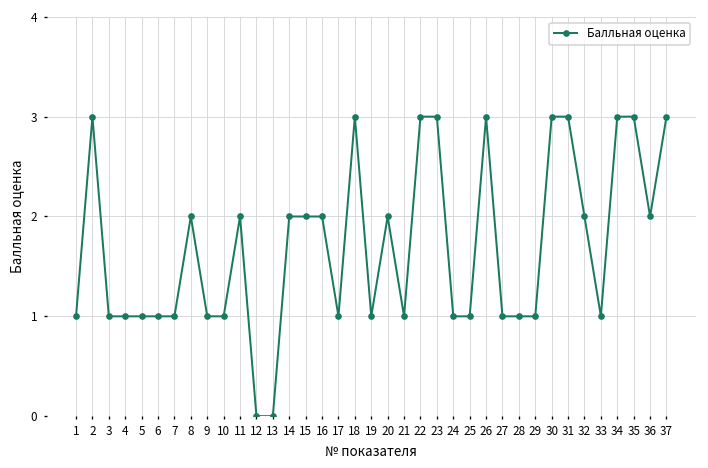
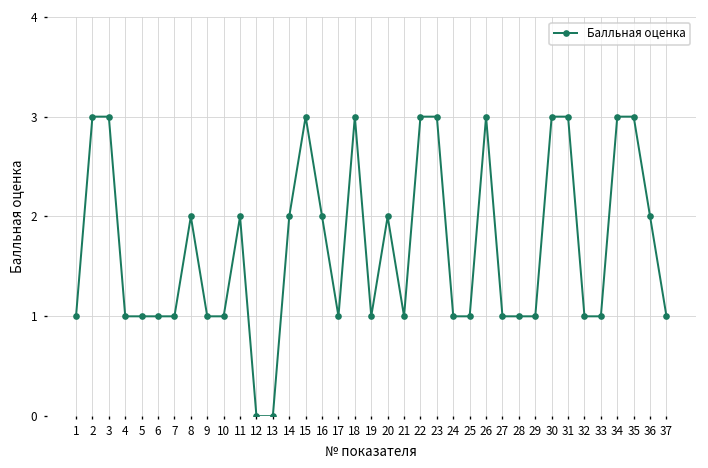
  {
    "1": 1,
    "2": 3,
-   "3": 1,
+   "3": 3,
    "4": 1,
    "5": 1,
    "6": 1,
    "7": 1,
    "8": 2,
    "9": 1,
    "10": 1,
    "11": 2,
    "12": 0,
    "13": 0,
    "14": 2,
-   "15": 2,
+   "15": 3,
    "16": 2,
    "17": 1,
    "18": 3,
    "19": 1,
    "20": 2,
    "21": 1,
    "22": 3,
    "23": 3,
    "24": 1,
    "25": 1,
    "26": 3,
    "27": 1,
    "28": 1,
    "29": 1,
    "30": 3,
    "31": 3,
-   "32": 2,
+   "32": 1,
    "33": 1,
    "34": 3,
    "35": 3,
    "36": 2,
-   "37": 3
+   "37": 1
  }
